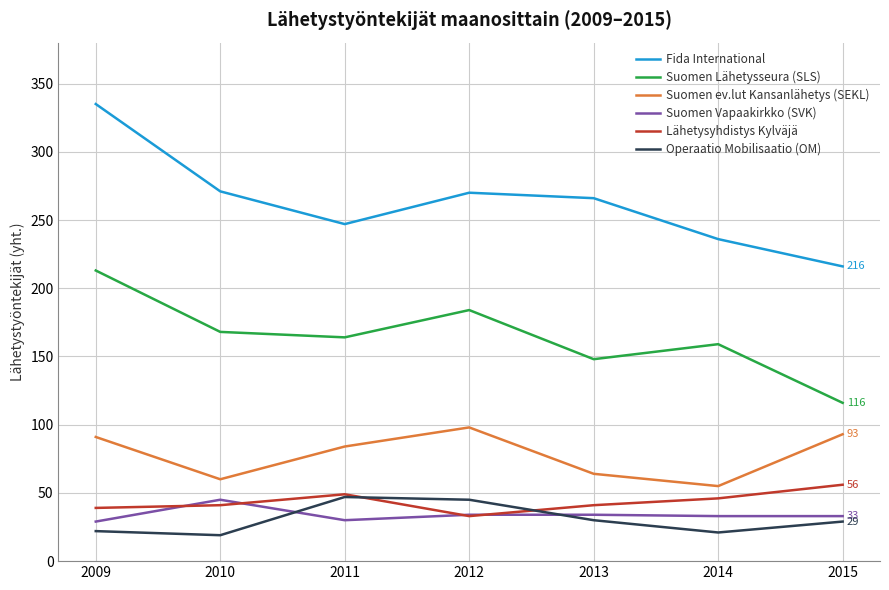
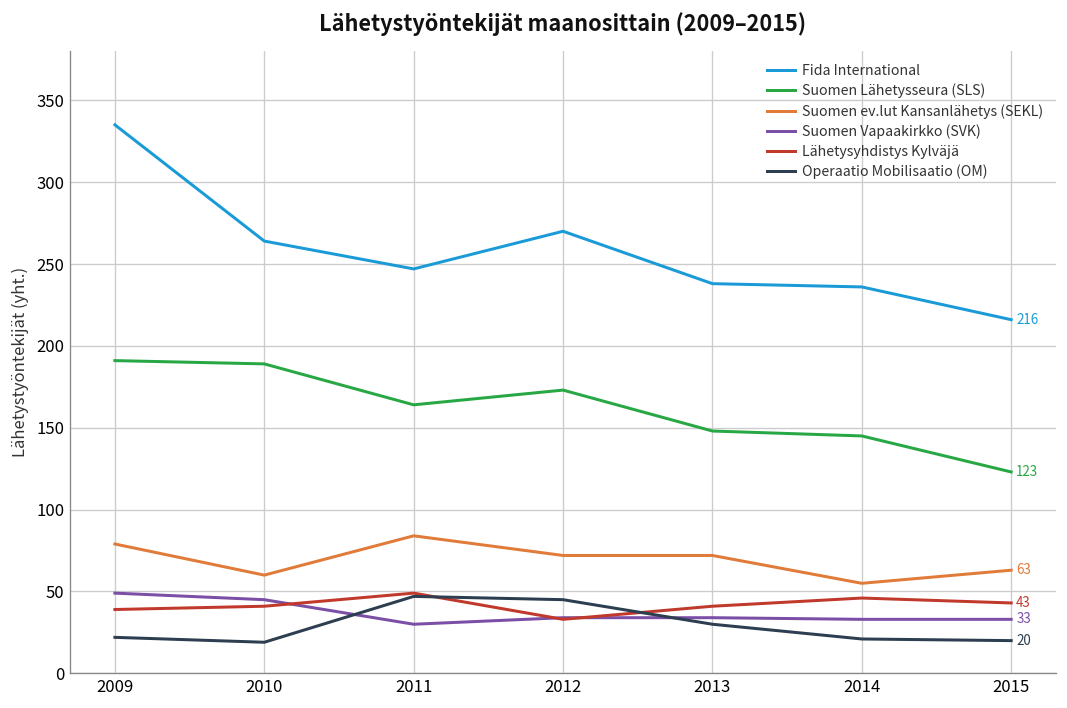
  {
    "Fida International": {
      "2009": 335,
-     "2010": 271,
+     "2010": 264,
      "2011": 247,
      "2012": 270,
-     "2013": 266,
+     "2013": 238,
      "2014": 236
    },
    "Suomen Lähetysseura (SLS)": {
-     "2009": 213,
-     "2010": 168,
-     "2012": 184,
-     "2014": 159,
-     "2015": 116
+     "2009": 191,
+     "2010": 189,
+     "2012": 173,
+     "2014": 145,
+     "2015": 123
    },
    "Suomen ev.lut Kansanlähetys (SEKL)": {
-     "2009": 91,
-     "2012": 98,
-     "2013": 64,
-     "2015": 93
+     "2009": 79,
+     "2012": 72,
+     "2013": 72,
+     "2015": 63
    },
    "Suomen Vapaakirkko (SVK)": {
-     "2009": 29,
+     "2009": 49,
      "2010": 45,
      "2011": 30,
      "2013": 34,
      "2014": 33
    },
    "Lähetysyhdistys Kylväjä": {
-     "2015": 56
+     "2015": 43
    },
    "Operaatio Mobilisaatio (OM)": {
-     "2015": 29
+     "2015": 20
    }
  }
